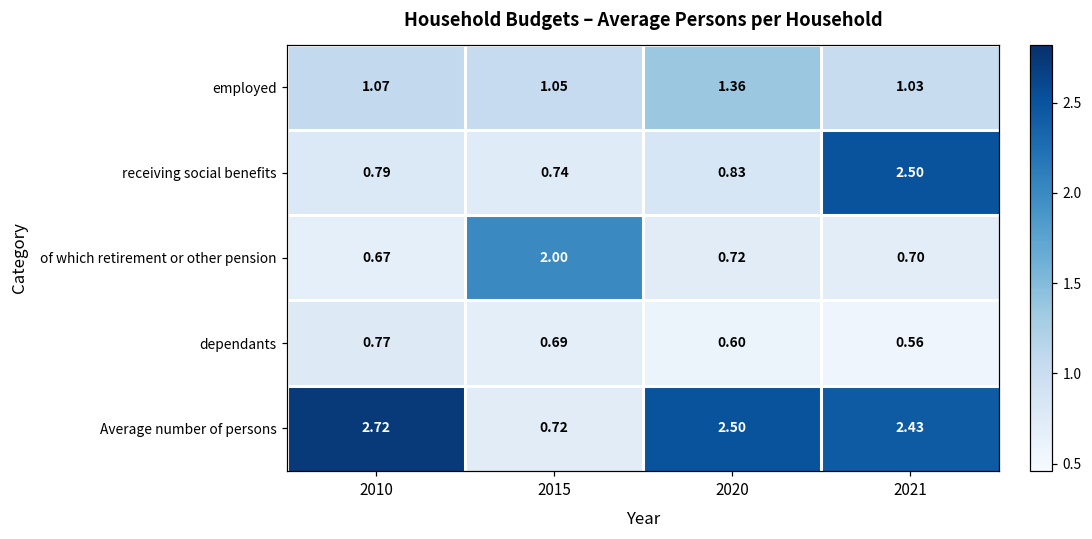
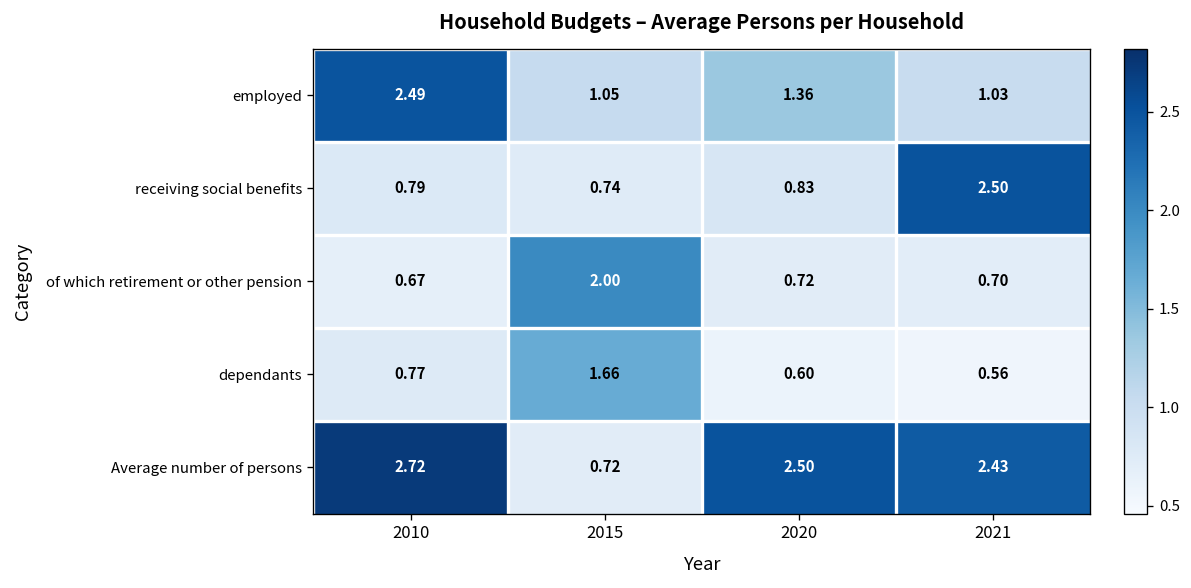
  {
    "employed": {
-     "2010": 1.07,
+     "2010": 2.49,
      "2015": 1.05,
      "2020": 1.36,
      "2021": 1.03
    },
    "receiving social benefits": {
      "2010": 0.79,
      "2015": 0.74,
      "2020": 0.83,
      "2021": 2.50
    },
    "of which retirement or other pension": {
      "2010": 0.67,
      "2015": 2.00,
      "2020": 0.72,
      "2021": 0.70
    },
    "dependants": {
      "2010": 0.77,
-     "2015": 0.69,
+     "2015": 1.66,
      "2020": 0.60,
      "2021": 0.56
    },
    "Average number of persons": {
      "2010": 2.72,
      "2015": 0.72,
      "2020": 2.50,
      "2021": 2.43
    }
  }
